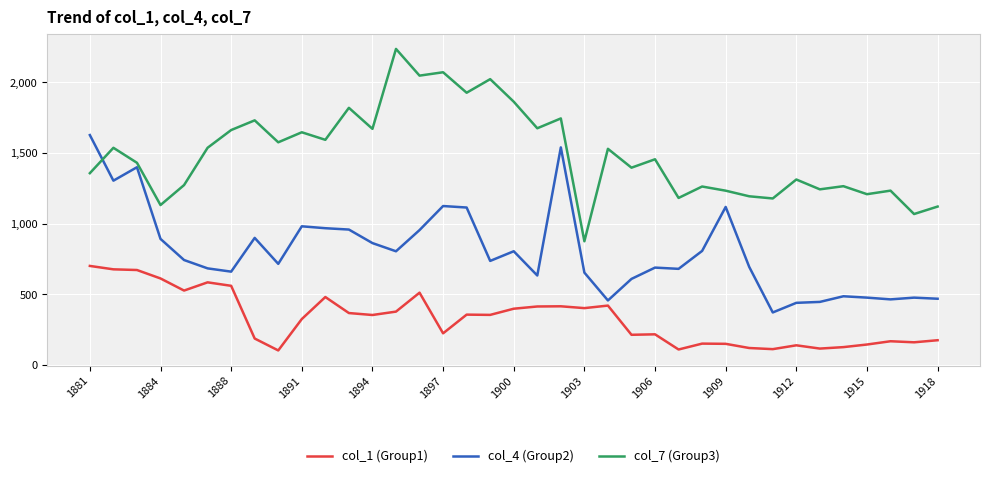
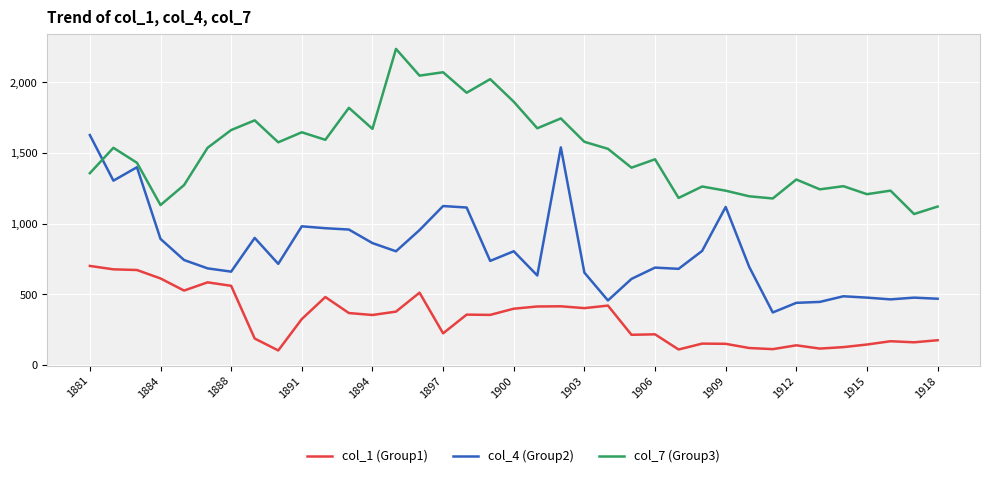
  {
    "col_1 (Group1)": {
      "1881": "700",
      "1884": "610",
      "1888": "560",
      "1891": "320",
      "1894": "350",
      "1897": "220",
      "1900": "400",
      "1903": "400",
      "1906": "220",
      "1909": "150",
      "1912": "140",
      "1915": "140",
      "1918": "170"
    },
    "col_4 (Group2)": {
      "1881": "1,630",
      "1884": "890",
      "1888": "660",
      "1891": "980",
      "1894": "860",
      "1897": "1,120",
      "1900": "800",
      "1903": "650",
      "1906": "690",
      "1909": "1,120",
      "1912": "440",
      "1915": "480",
      "1918": "470"
    },
    "col_7 (Group3)": {
      "1881": "1,360",
      "1884": "1,130",
      "1888": "1,660",
      "1891": "1,650",
      "1894": "1,670",
      "1897": "2,070",
      "1900": "1,860",
-     "1903": "880",
+     "1903": "1,580",
      "1906": "1,460",
      "1909": "1,230",
      "1912": "1,310",
      "1915": "1,210",
      "1918": "1,120"
    }
  }
